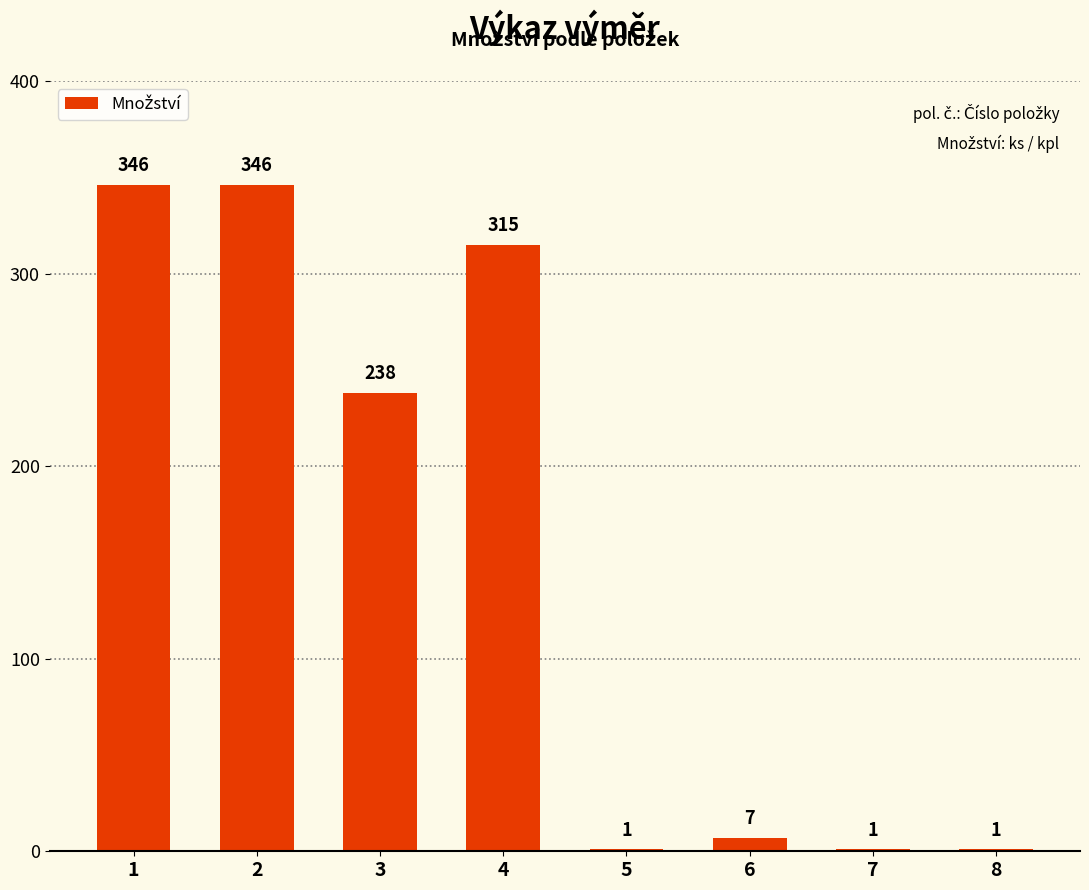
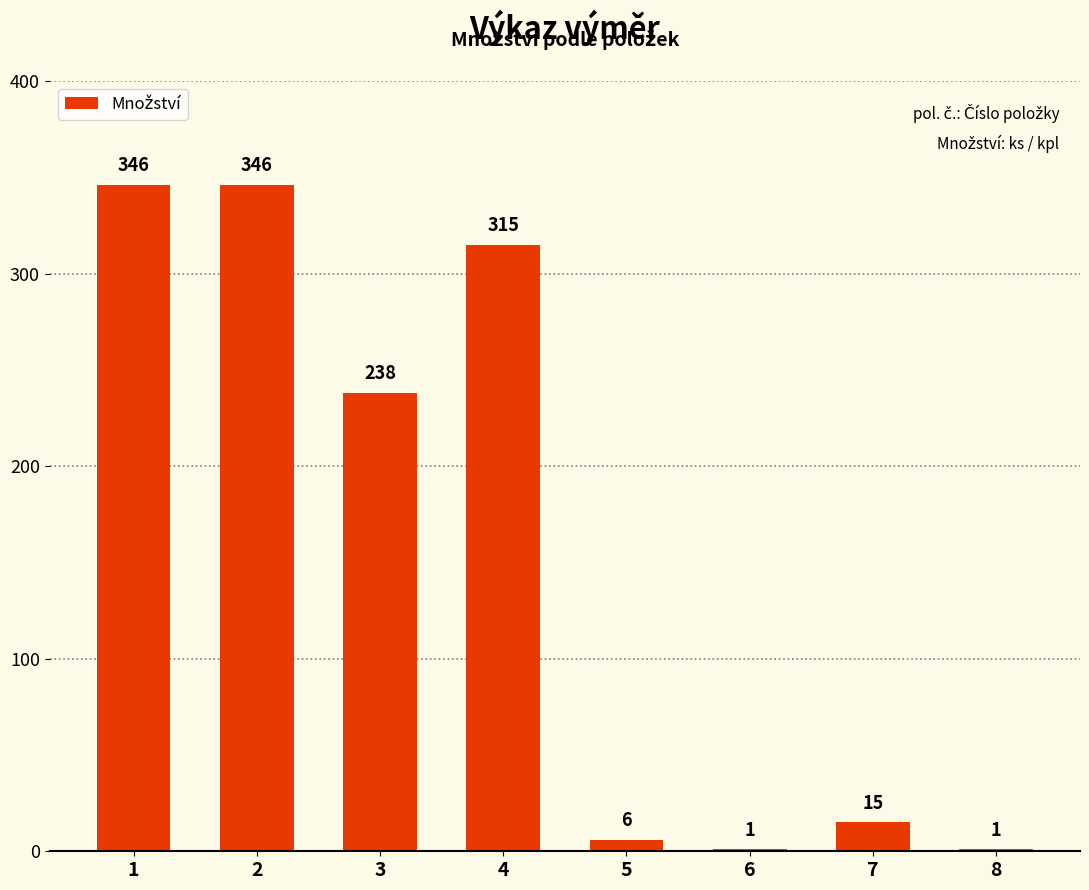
  {
    "1": 346,
    "2": 346,
    "3": 238,
    "4": 315,
-   "5": 1,
-   "6": 7,
-   "7": 1,
+   "5": 6,
+   "6": 1,
+   "7": 15,
    "8": 1
  }
